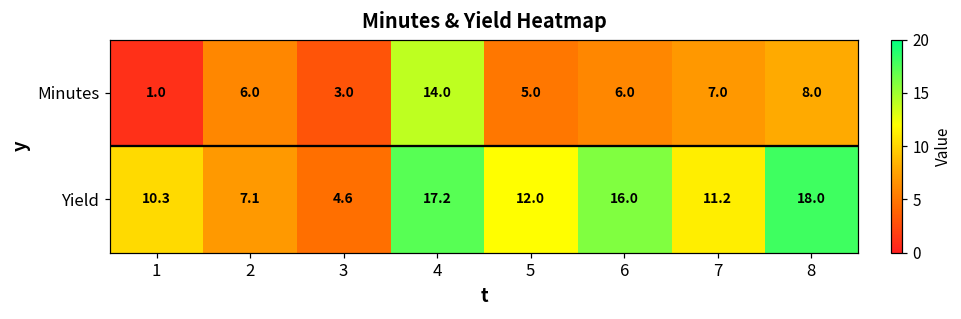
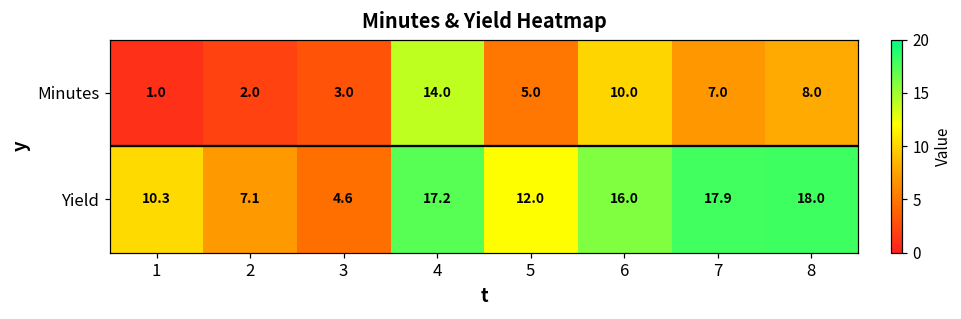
  {
    "Minutes": {
      "1": 1.0,
-     "2": 6.0,
+     "2": 2.0,
      "3": 3.0,
      "4": 14.0,
      "5": 5.0,
-     "6": 6.0,
+     "6": 10.0,
      "7": 7.0,
      "8": 8.0
    },
    "Yield": {
      "1": 10.3,
      "2": 7.1,
      "3": 4.6,
      "4": 17.2,
      "5": 12.0,
      "6": 16.0,
-     "7": 11.2,
+     "7": 17.9,
      "8": 18.0
    }
  }
